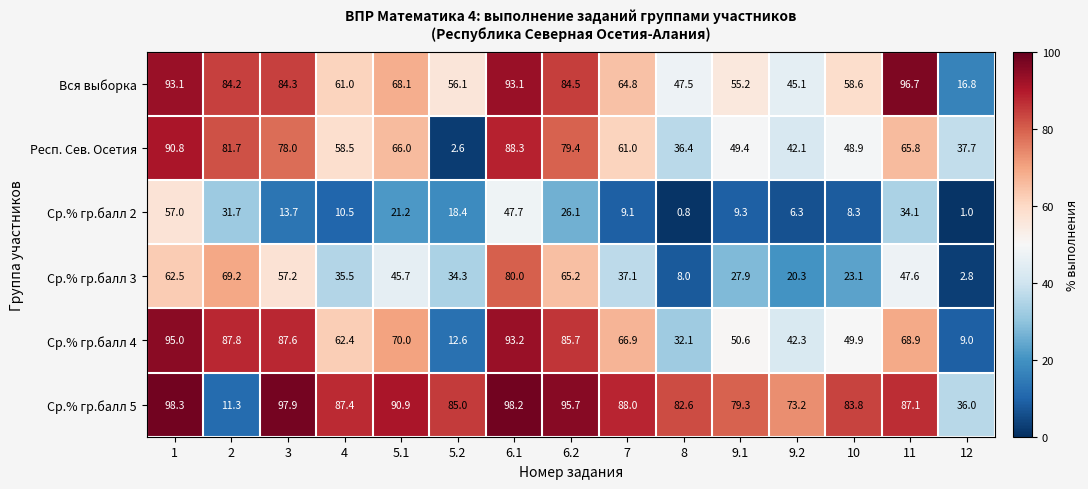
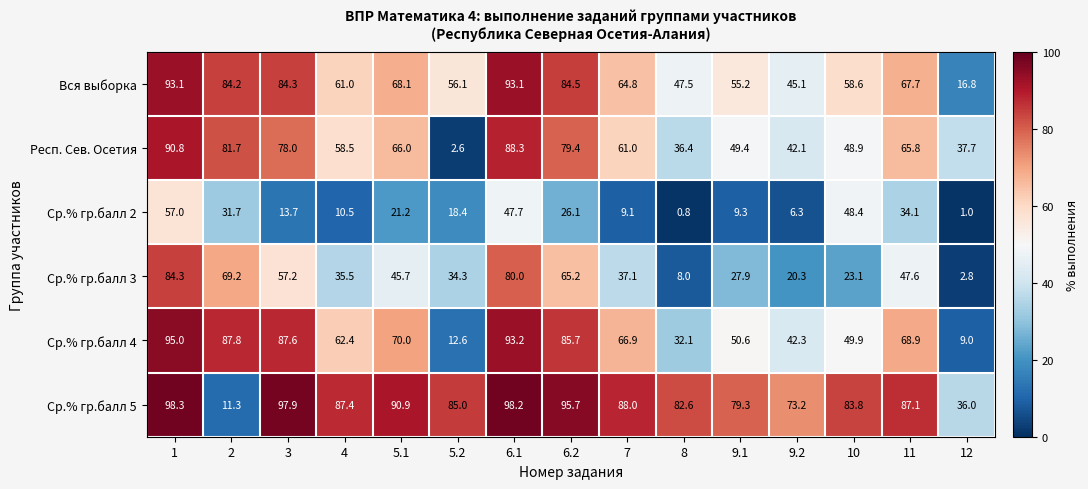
  {
    "Вся выборка": {
      "1": 93.1,
      "2": 84.2,
      "3": 84.3,
      "4": 61.0,
      "5.1": 68.1,
      "5.2": 56.1,
      "6.1": 93.1,
      "6.2": 84.5,
      "7": 64.8,
      "8": 47.5,
      "9.1": 55.2,
      "9.2": 45.1,
      "10": 58.6,
-     "11": 96.7,
+     "11": 67.7,
      "12": 16.8
    },
    "Респ. Сев. Осетия": {
      "1": 90.8,
      "2": 81.7,
      "3": 78.0,
      "4": 58.5,
      "5.1": 66.0,
      "5.2": 2.6,
      "6.1": 88.3,
      "6.2": 79.4,
      "7": 61.0,
      "8": 36.4,
      "9.1": 49.4,
      "9.2": 42.1,
      "10": 48.9,
      "11": 65.8,
      "12": 37.7
    },
    "Ср.% гр.балл 2": {
      "1": 57.0,
      "2": 31.7,
      "3": 13.7,
      "4": 10.5,
      "5.1": 21.2,
      "5.2": 18.4,
      "6.1": 47.7,
      "6.2": 26.1,
      "7": 9.1,
      "8": 0.8,
      "9.1": 9.3,
      "9.2": 6.3,
-     "10": 8.3,
+     "10": 48.4,
      "11": 34.1,
      "12": 1.0
    },
    "Ср.% гр.балл 3": {
-     "1": 62.5,
+     "1": 84.3,
      "2": 69.2,
      "3": 57.2,
      "4": 35.5,
      "5.1": 45.7,
      "5.2": 34.3,
      "6.1": 80.0,
      "6.2": 65.2,
      "7": 37.1,
      "8": 8.0,
      "9.1": 27.9,
      "9.2": 20.3,
      "10": 23.1,
      "11": 47.6,
      "12": 2.8
    },
    "Ср.% гр.балл 4": {
      "1": 95.0,
      "2": 87.8,
      "3": 87.6,
      "4": 62.4,
      "5.1": 70.0,
      "5.2": 12.6,
      "6.1": 93.2,
      "6.2": 85.7,
      "7": 66.9,
      "8": 32.1,
      "9.1": 50.6,
      "9.2": 42.3,
      "10": 49.9,
      "11": 68.9,
      "12": 9.0
    },
    "Ср.% гр.балл 5": {
      "1": 98.3,
      "2": 11.3,
      "3": 97.9,
      "4": 87.4,
      "5.1": 90.9,
      "5.2": 85.0,
      "6.1": 98.2,
      "6.2": 95.7,
      "7": 88.0,
      "8": 82.6,
      "9.1": 79.3,
      "9.2": 73.2,
      "10": 83.8,
      "11": 87.1,
      "12": 36.0
    }
  }
